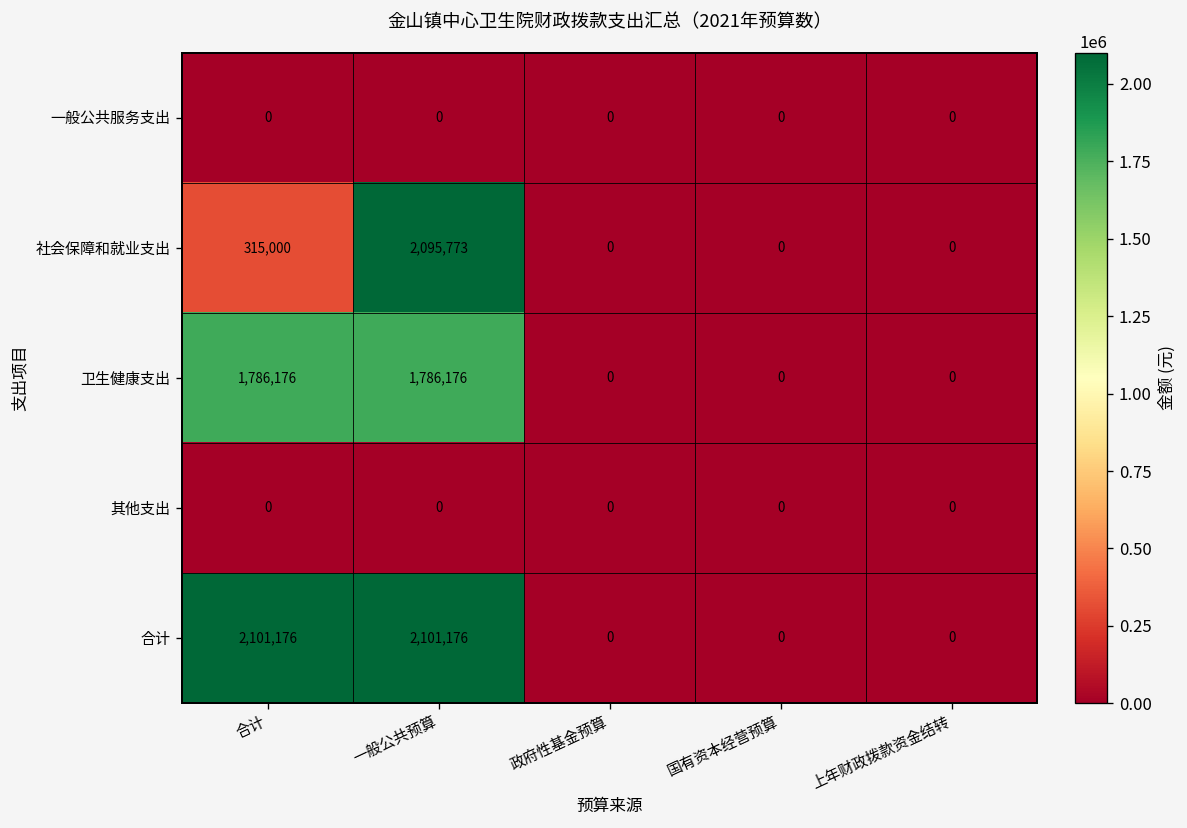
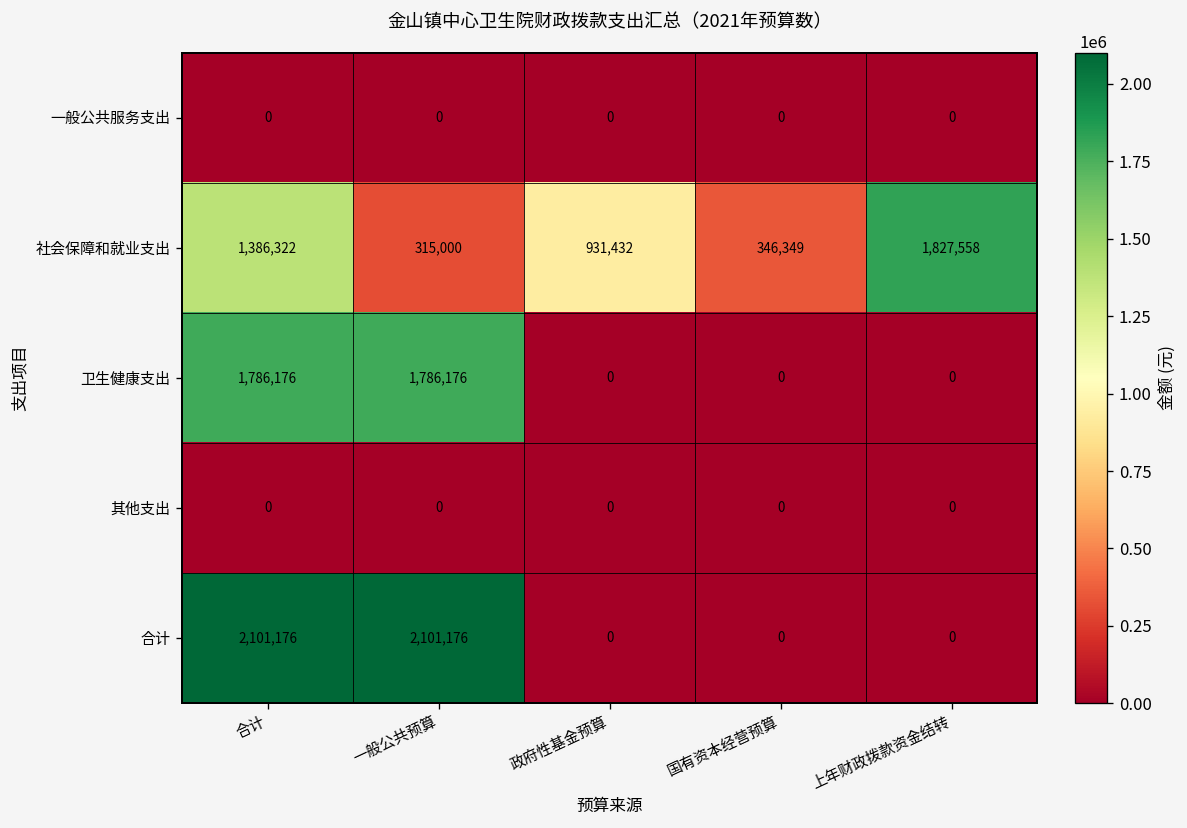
  {
    "一般公共服务支出": {
      "合计": "0",
      "一般公共预算": "0",
      "政府性基金预算": "0",
      "国有资本经营预算": "0",
      "上年财政拨款资金结转": "0"
    },
    "社会保障和就业支出": {
-     "合计": "315,000",
-     "一般公共预算": "2,095,773",
-     "政府性基金预算": "0",
-     "国有资本经营预算": "0",
-     "上年财政拨款资金结转": "0"
+     "合计": "1,386,322",
+     "一般公共预算": "315,000",
+     "政府性基金预算": "931,432",
+     "国有资本经营预算": "346,349",
+     "上年财政拨款资金结转": "1,827,558"
    },
    "卫生健康支出": {
      "合计": "1,786,176",
      "一般公共预算": "1,786,176",
      "政府性基金预算": "0",
      "国有资本经营预算": "0",
      "上年财政拨款资金结转": "0"
    },
    "其他支出": {
      "合计": "0",
      "一般公共预算": "0",
      "政府性基金预算": "0",
      "国有资本经营预算": "0",
      "上年财政拨款资金结转": "0"
    },
    "合计": {
      "合计": "2,101,176",
      "一般公共预算": "2,101,176",
      "政府性基金预算": "0",
      "国有资本经营预算": "0",
      "上年财政拨款资金结转": "0"
    }
  }
